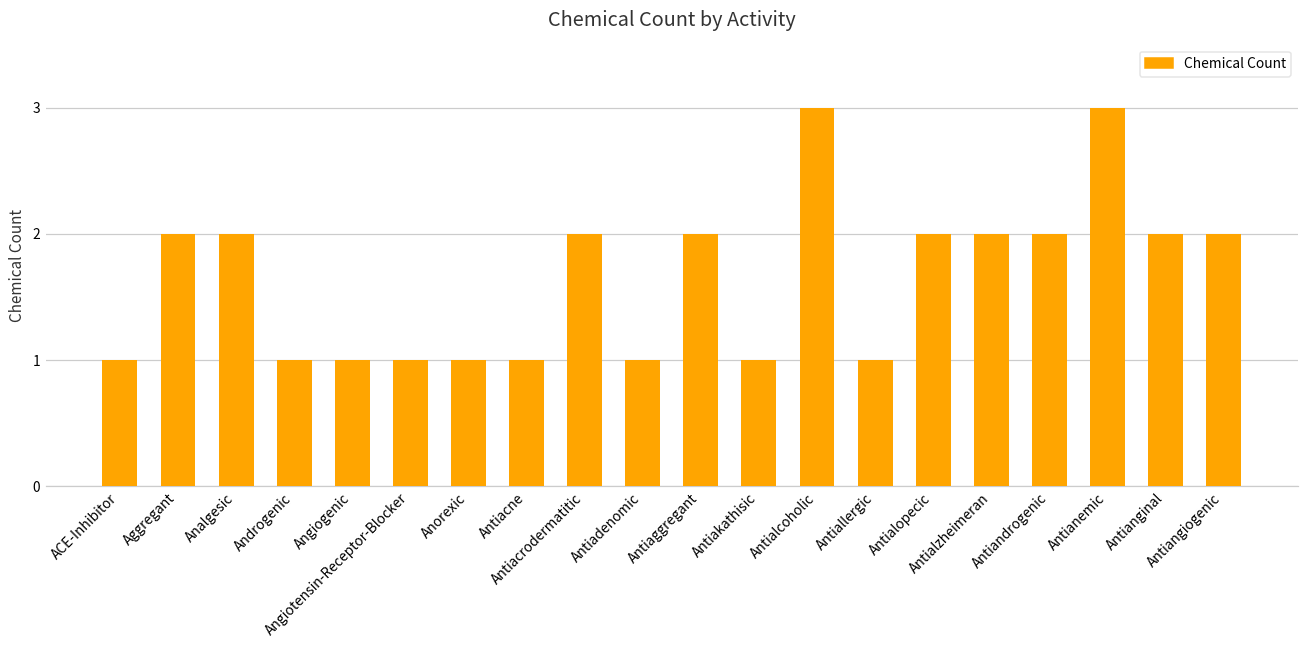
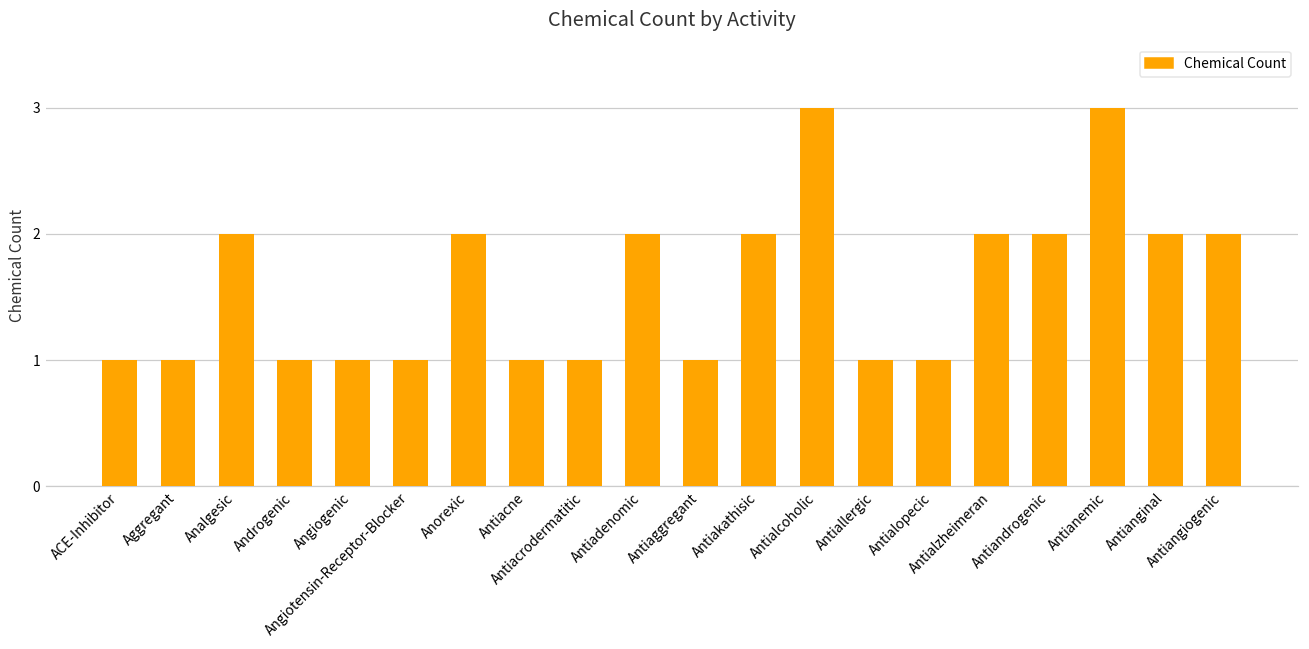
  {
    "ACE-Inhibitor": 1,
-   "Aggregant": 2,
+   "Aggregant": 1,
    "Analgesic": 2,
    "Androgenic": 1,
    "Angiogenic": 1,
    "Angiotensin-Receptor-Blocker": 1,
-   "Anorexic": 1,
+   "Anorexic": 2,
    "Antiacne": 1,
-   "Antiacrodermatitic": 2,
-   "Antiadenomic": 1,
-   "Antiaggregant": 2,
-   "Antiakathisic": 1,
+   "Antiacrodermatitic": 1,
+   "Antiadenomic": 2,
+   "Antiaggregant": 1,
+   "Antiakathisic": 2,
    "Antialcoholic": 3,
    "Antiallergic": 1,
-   "Antialopecic": 2,
+   "Antialopecic": 1,
    "Antialzheimeran": 2,
    "Antiandrogenic": 2,
    "Antianemic": 3,
    "Antianginal": 2,
    "Antiangiogenic": 2
  }
